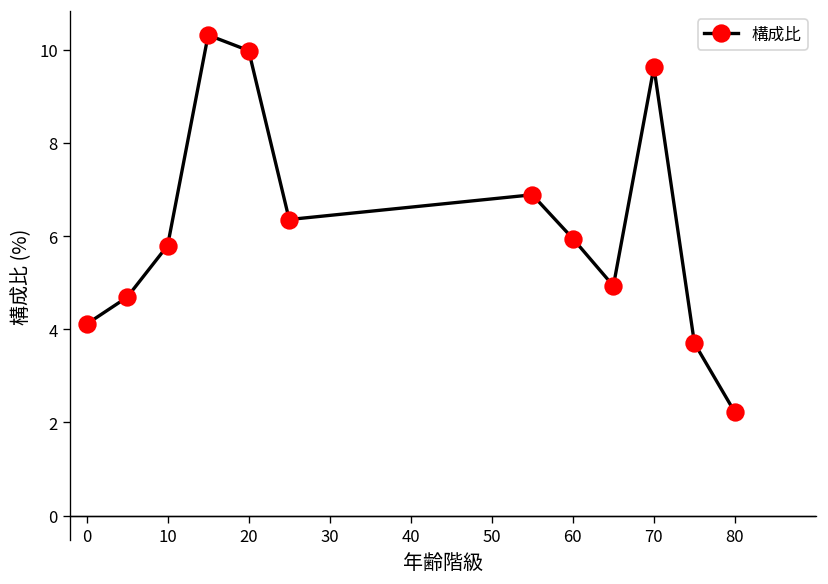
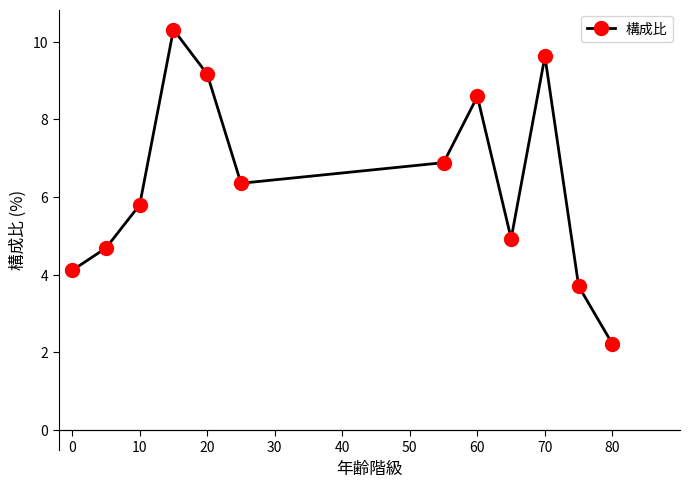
  {
    "0": 4.1,
    "10": 5.8,
-   "20": 10.0,
-   "60": 5.9,
+   "20": 9.2,
+   "60": 8.6,
    "70": 9.6,
    "80": 2.2
  }
